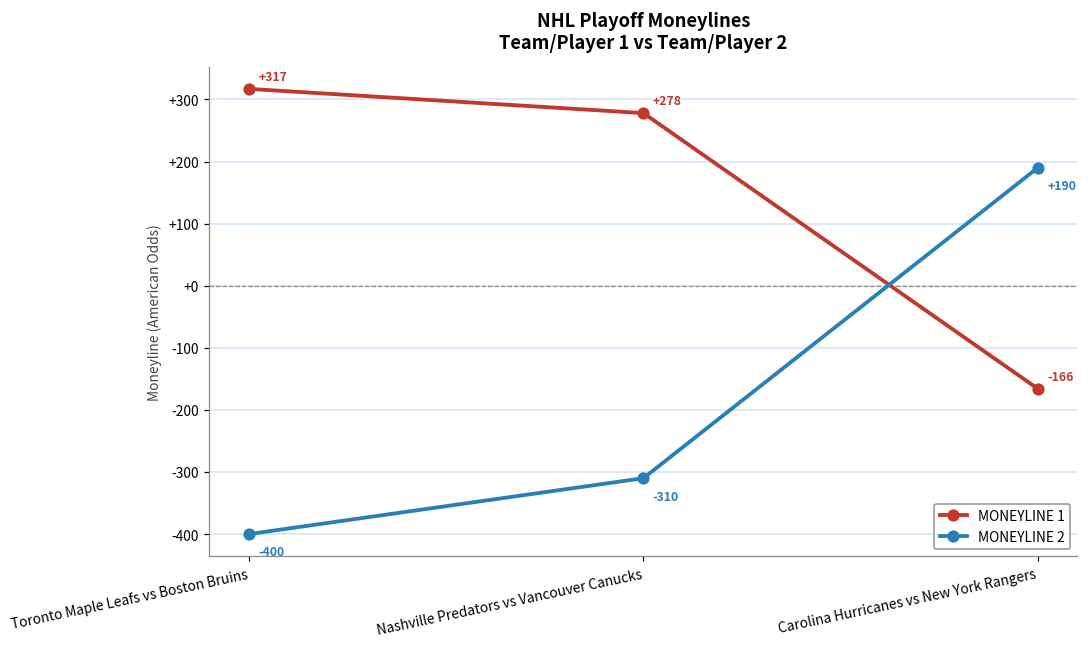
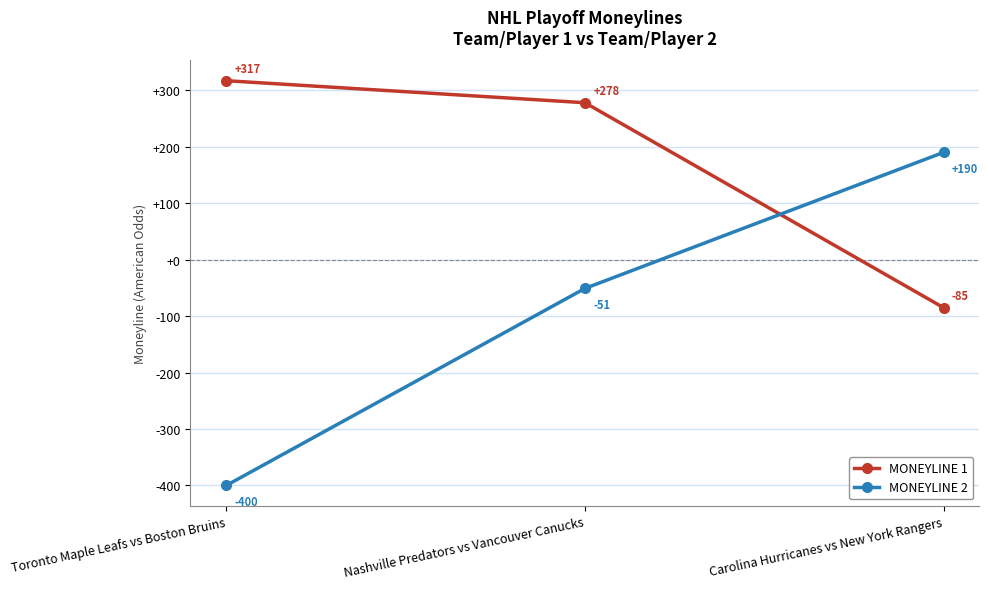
  {
    "MONEYLINE 1": {
      "Toronto Maple Leafs vs Boston Bruins": "+317",
      "Nashville Predators vs Vancouver Canucks": "+278",
-     "Carolina Hurricanes vs New York Rangers": "-166"
+     "Carolina Hurricanes vs New York Rangers": "-85"
    },
    "MONEYLINE 2": {
      "Toronto Maple Leafs vs Boston Bruins": "-400",
-     "Nashville Predators vs Vancouver Canucks": "-310",
+     "Nashville Predators vs Vancouver Canucks": "-51",
      "Carolina Hurricanes vs New York Rangers": "+190"
    }
  }
